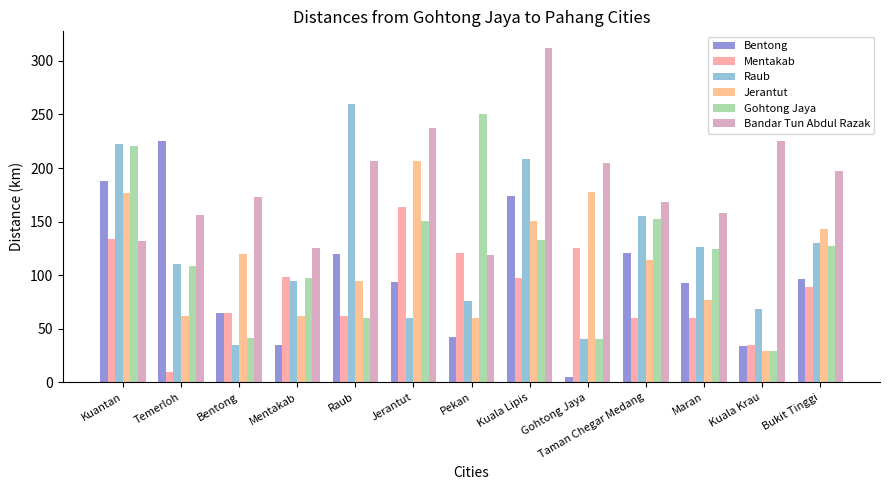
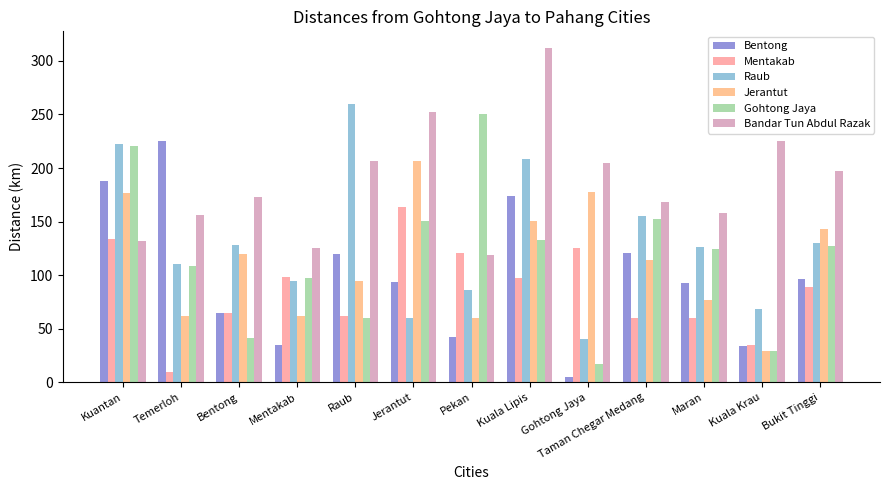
  {
    "Bentong": {
      "Kuantan": 188,
      "Temerloh": 225,
      "Bentong": 65,
      "Mentakab": 35,
      "Raub": 120,
      "Jerantut": 94,
      "Pekan": 42,
      "Kuala Lipis": 174,
      "Gohtong Jaya": 5,
      "Taman Chegar Medang": 121,
      "Maran": 93,
      "Kuala Krau": 34,
      "Bukit Tinggi": 96
    },
    "Raub": {
      "Kuantan": 222,
      "Temerloh": 110,
-     "Bentong": 35,
+     "Bentong": 128,
      "Mentakab": 95,
      "Raub": 260,
      "Jerantut": 60,
-     "Pekan": 76,
+     "Pekan": 86,
      "Kuala Lipis": 208,
      "Gohtong Jaya": 40,
      "Taman Chegar Medang": 155,
      "Maran": 126,
      "Kuala Krau": 68,
      "Bukit Tinggi": 130
    },
    "Gohtong Jaya": {
      "Kuantan": 221,
      "Temerloh": 109,
      "Bentong": 41,
      "Mentakab": 97,
      "Raub": 60,
      "Jerantut": 151,
      "Pekan": 250,
      "Kuala Lipis": 133,
-     "Gohtong Jaya": 40,
+     "Gohtong Jaya": 17,
      "Taman Chegar Medang": 152,
      "Maran": 124,
      "Kuala Krau": 29,
      "Bukit Tinggi": 127
    },
    "Bandar Tun Abdul Razak": {
      "Kuantan": 132,
      "Temerloh": 156,
      "Bentong": 173,
      "Mentakab": 125,
      "Raub": 207,
-     "Jerantut": 237,
+     "Jerantut": 252,
      "Pekan": 119,
      "Kuala Lipis": 312,
      "Gohtong Jaya": 205,
      "Taman Chegar Medang": 168,
      "Maran": 158,
      "Kuala Krau": 225,
      "Bukit Tinggi": 197
    }
  }
